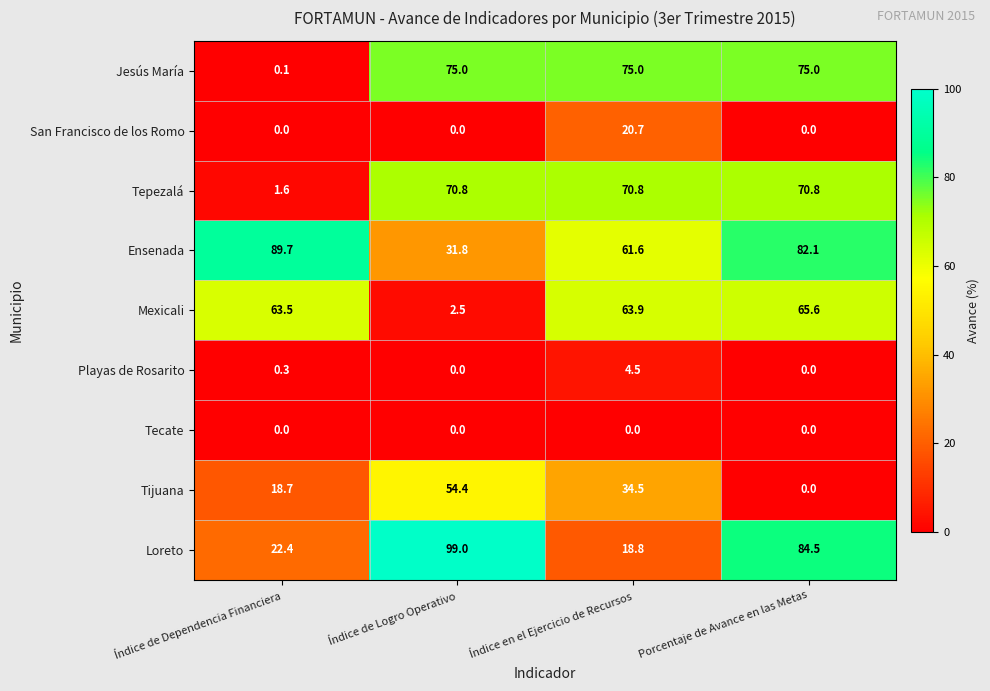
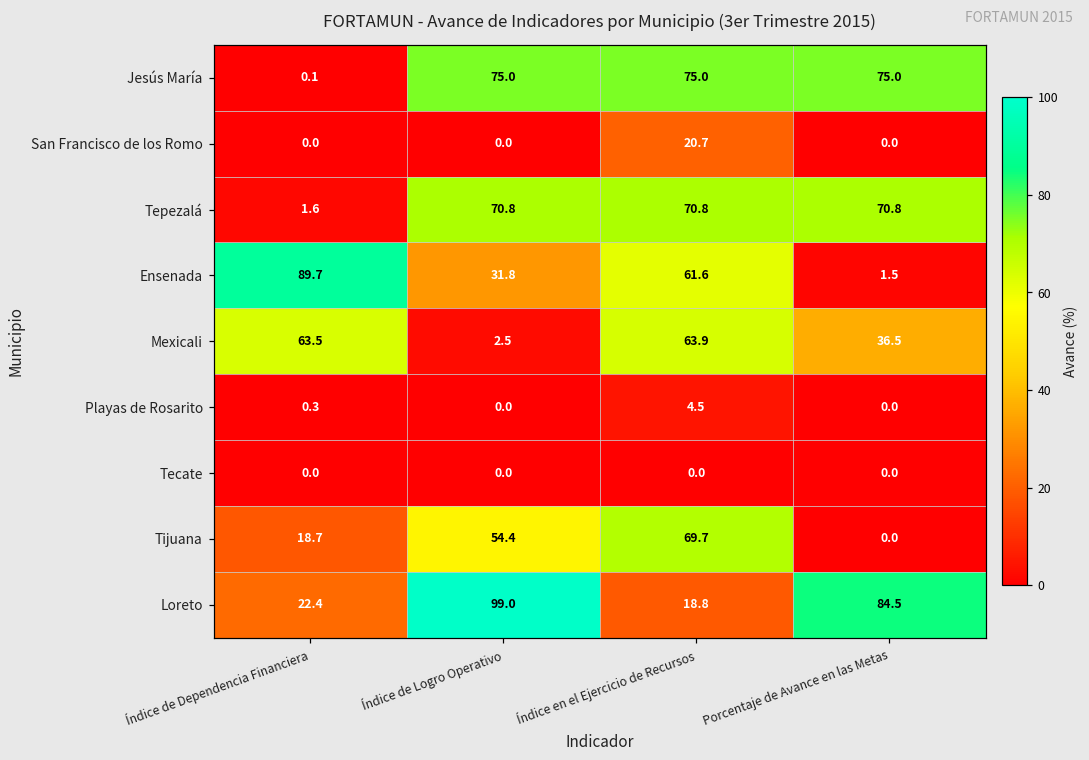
  {
    "Jesús María": {
      "Índice de Dependencia Financiera": 0.1,
      "Índice de Logro Operativo": 75.0,
      "Índice en el Ejercicio de Recursos": 75.0,
      "Porcentaje de Avance en las Metas": 75.0
    },
    "San Francisco de los Romo": {
      "Índice de Dependencia Financiera": 0.0,
      "Índice de Logro Operativo": 0.0,
      "Índice en el Ejercicio de Recursos": 20.7,
      "Porcentaje de Avance en las Metas": 0.0
    },
    "Tepezalá": {
      "Índice de Dependencia Financiera": 1.6,
      "Índice de Logro Operativo": 70.8,
      "Índice en el Ejercicio de Recursos": 70.8,
      "Porcentaje de Avance en las Metas": 70.8
    },
    "Ensenada": {
      "Índice de Dependencia Financiera": 89.7,
      "Índice de Logro Operativo": 31.8,
      "Índice en el Ejercicio de Recursos": 61.6,
-     "Porcentaje de Avance en las Metas": 82.1
+     "Porcentaje de Avance en las Metas": 1.5
    },
    "Mexicali": {
      "Índice de Dependencia Financiera": 63.5,
      "Índice de Logro Operativo": 2.5,
      "Índice en el Ejercicio de Recursos": 63.9,
-     "Porcentaje de Avance en las Metas": 65.6
+     "Porcentaje de Avance en las Metas": 36.5
    },
    "Playas de Rosarito": {
      "Índice de Dependencia Financiera": 0.3,
      "Índice de Logro Operativo": 0.0,
      "Índice en el Ejercicio de Recursos": 4.5,
      "Porcentaje de Avance en las Metas": 0.0
    },
    "Tecate": {
      "Índice de Dependencia Financiera": 0.0,
      "Índice de Logro Operativo": 0.0,
      "Índice en el Ejercicio de Recursos": 0.0,
      "Porcentaje de Avance en las Metas": 0.0
    },
    "Tijuana": {
      "Índice de Dependencia Financiera": 18.7,
      "Índice de Logro Operativo": 54.4,
-     "Índice en el Ejercicio de Recursos": 34.5,
+     "Índice en el Ejercicio de Recursos": 69.7,
      "Porcentaje de Avance en las Metas": 0.0
    },
    "Loreto": {
      "Índice de Dependencia Financiera": 22.4,
      "Índice de Logro Operativo": 99.0,
      "Índice en el Ejercicio de Recursos": 18.8,
      "Porcentaje de Avance en las Metas": 84.5
    }
  }
